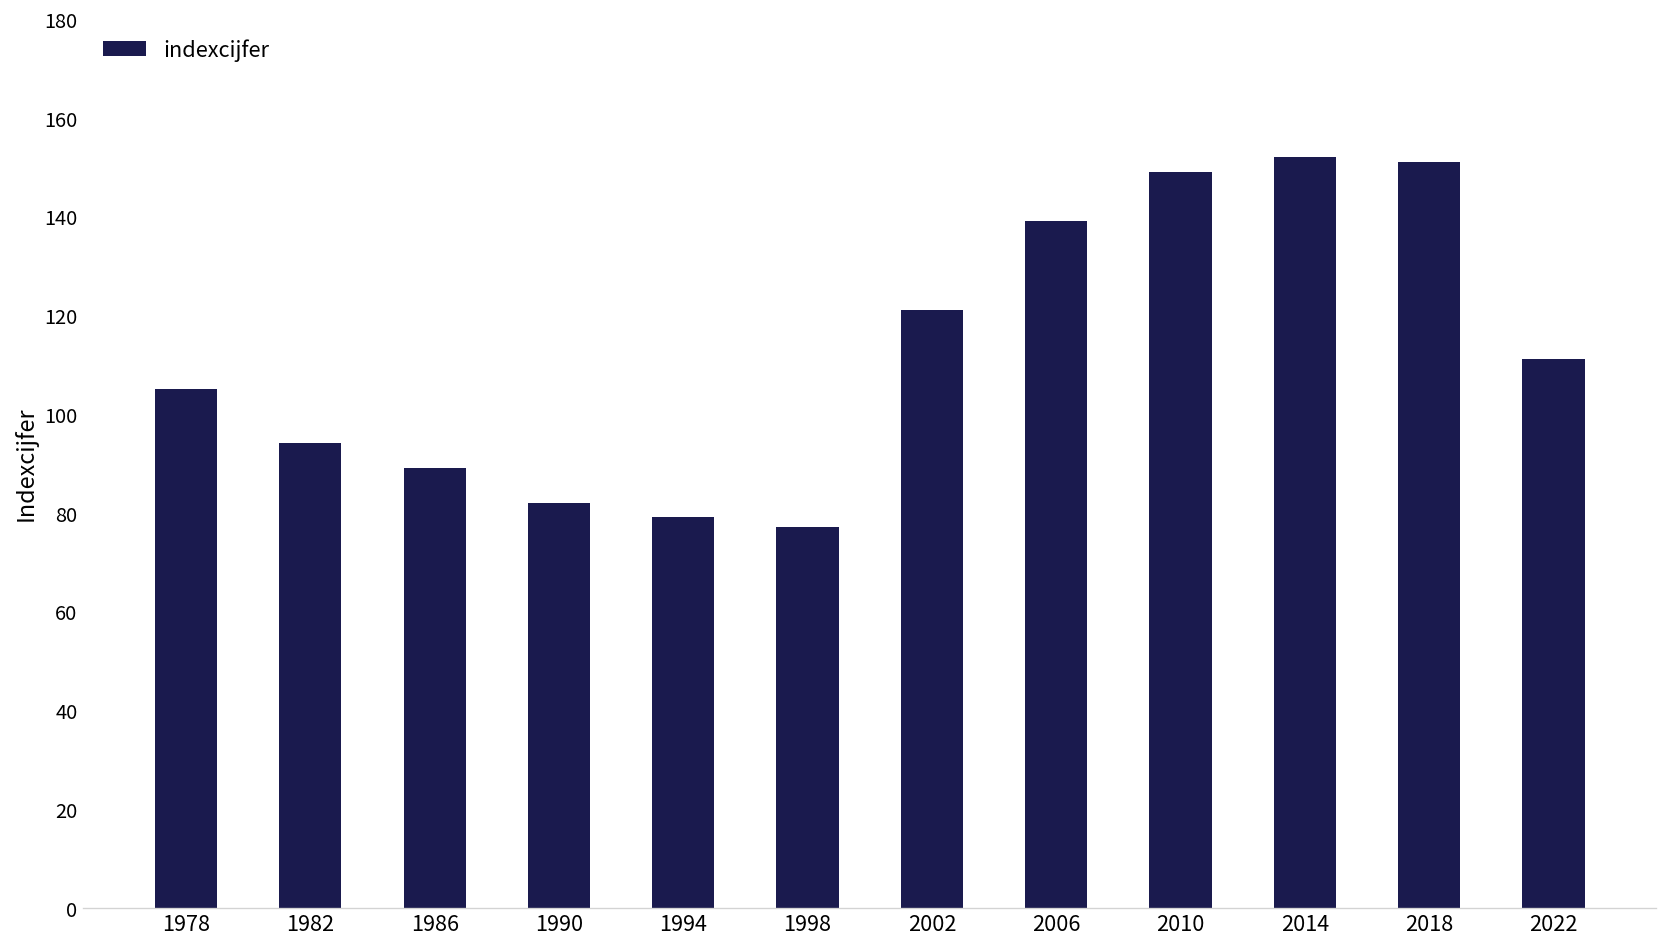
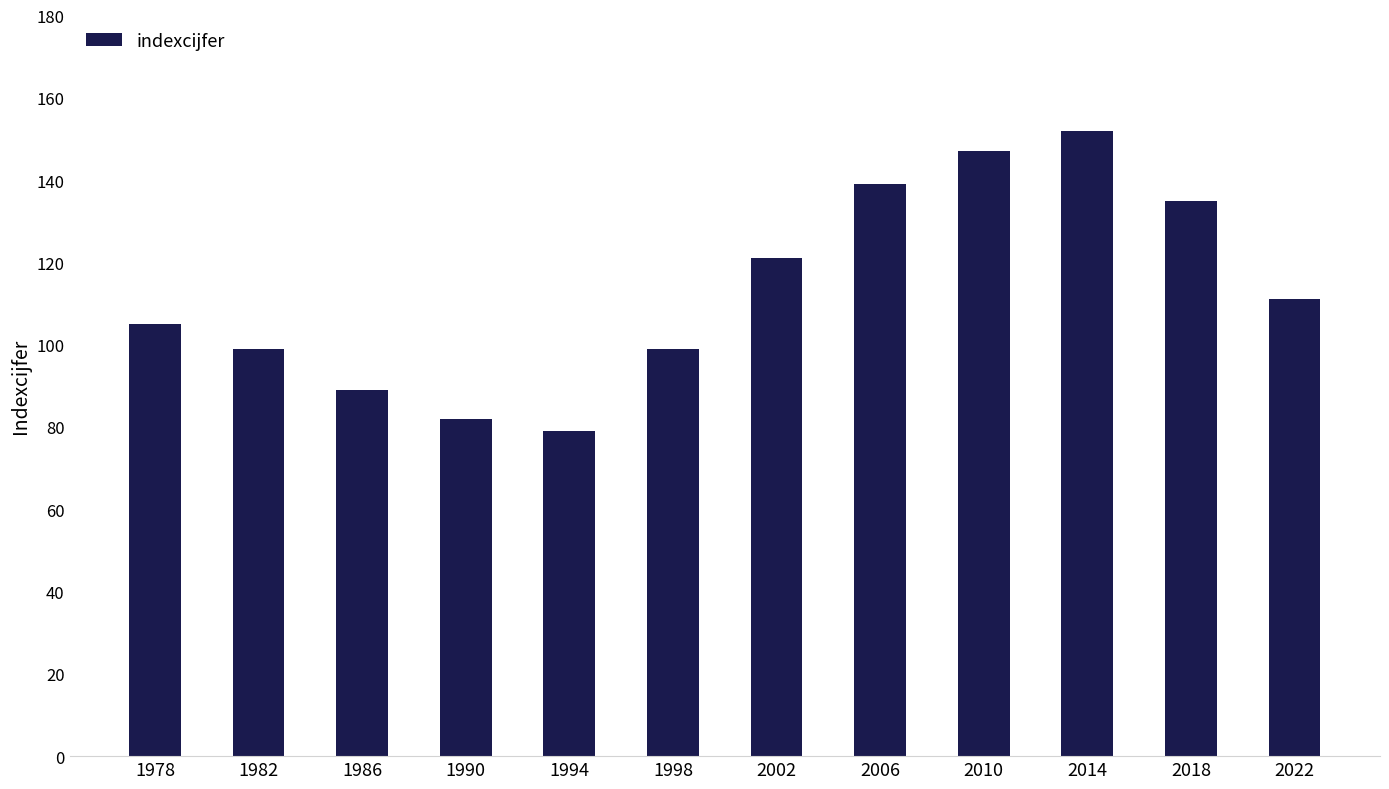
  {
    "1978": 105,
-   "1982": 94,
+   "1982": 99,
    "1986": 89,
    "1990": 82,
    "1994": 79,
-   "1998": 77,
+   "1998": 99,
    "2002": 121,
    "2006": 139,
-   "2010": 149,
+   "2010": 147,
    "2014": 152,
-   "2018": 151,
+   "2018": 135,
    "2022": 111
  }
